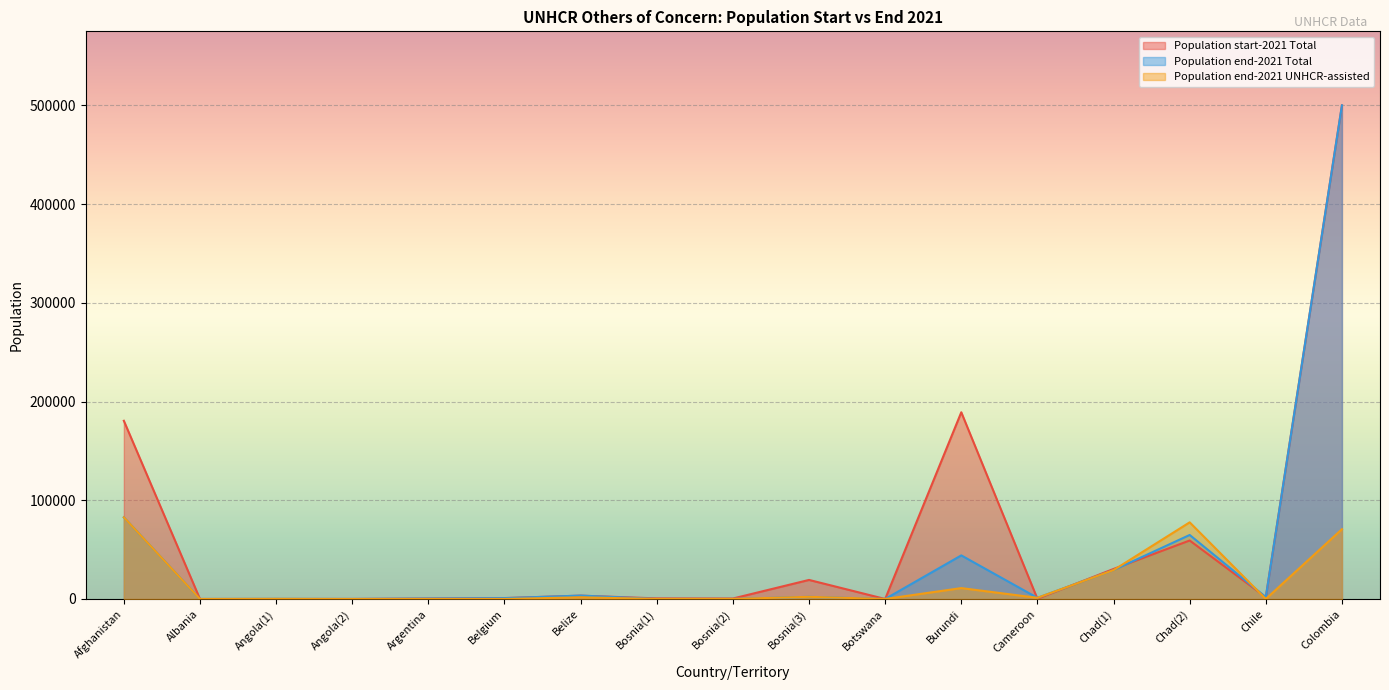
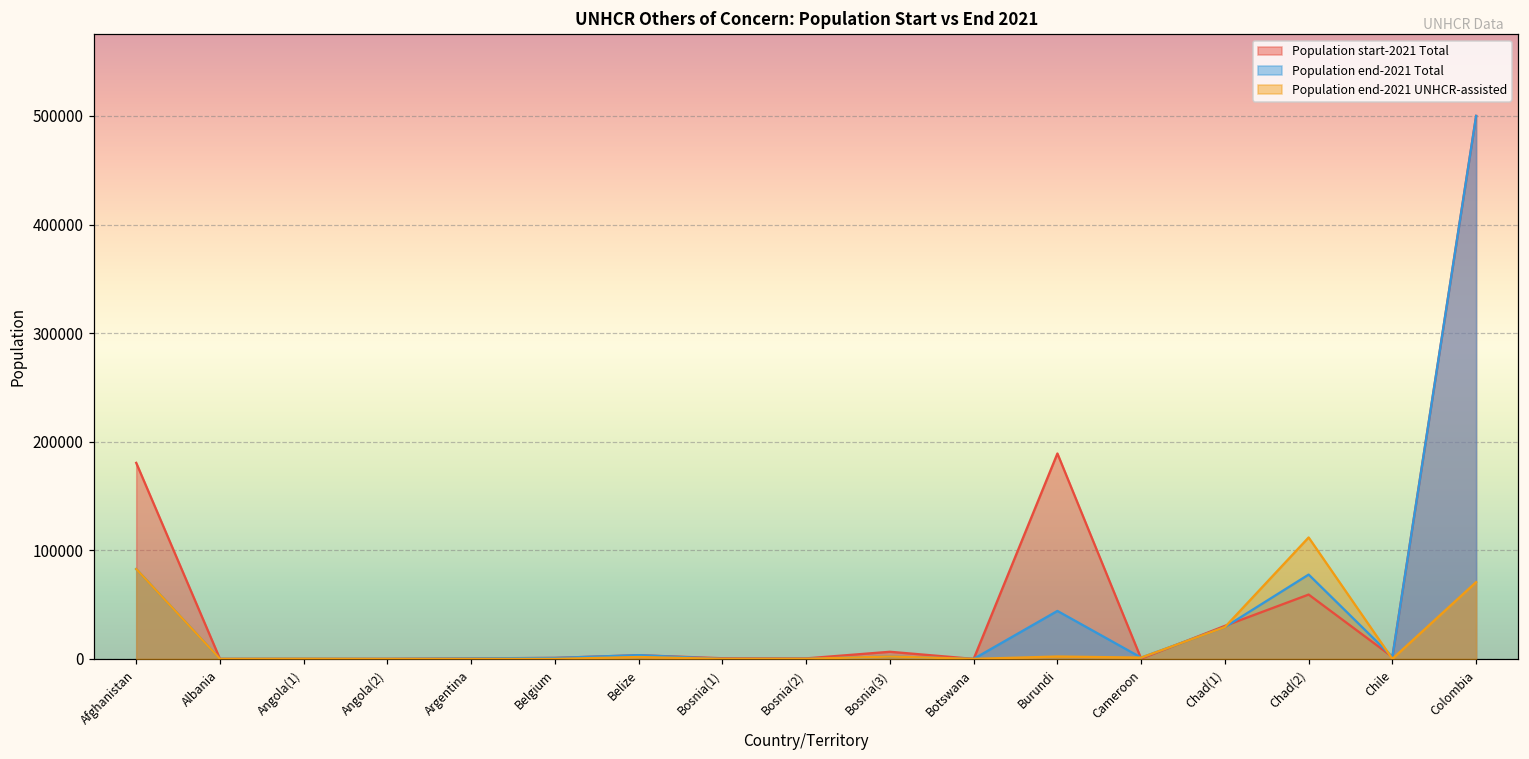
  {
    "Population start-2021 Total": {
      "Afghanistan": 180000,
-     "Bosnia(3)": 20000,
+     "Bosnia(3)": 10000,
      "Burundi": 190000,
      "Chad(2)": 60000
    },
    "Population end-2021 Total": {
      "Burundi": 40000,
-     "Chad(2)": 60000
+     "Chad(2)": 80000
    },
    "Population end-2021 UNHCR-assisted": {
-     "Burundi": 10000,
-     "Chad(2)": 80000,
+     "Burundi": 0,
+     "Chad(2)": 110000,
      "Colombia": 70000
    }
  }
